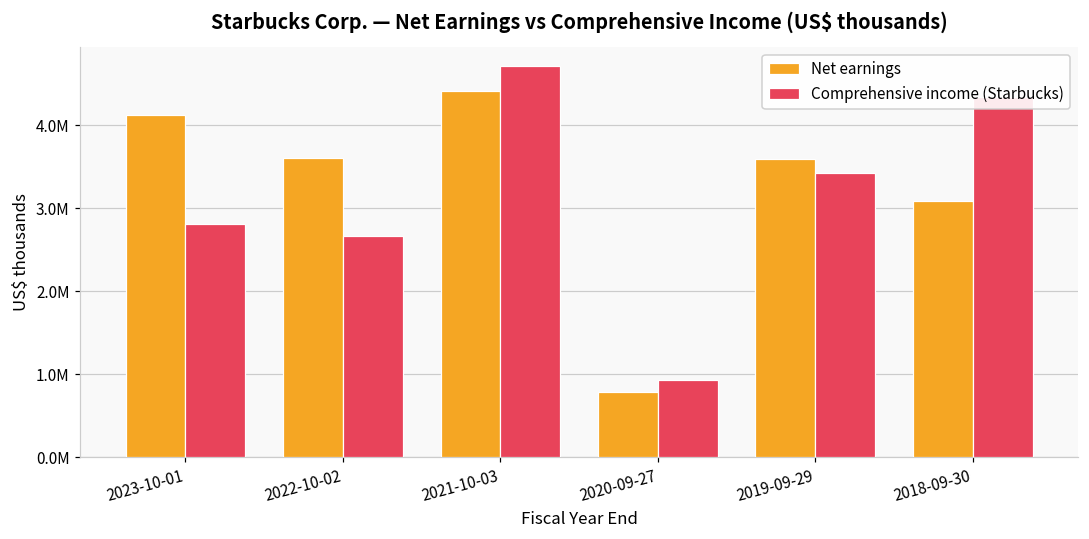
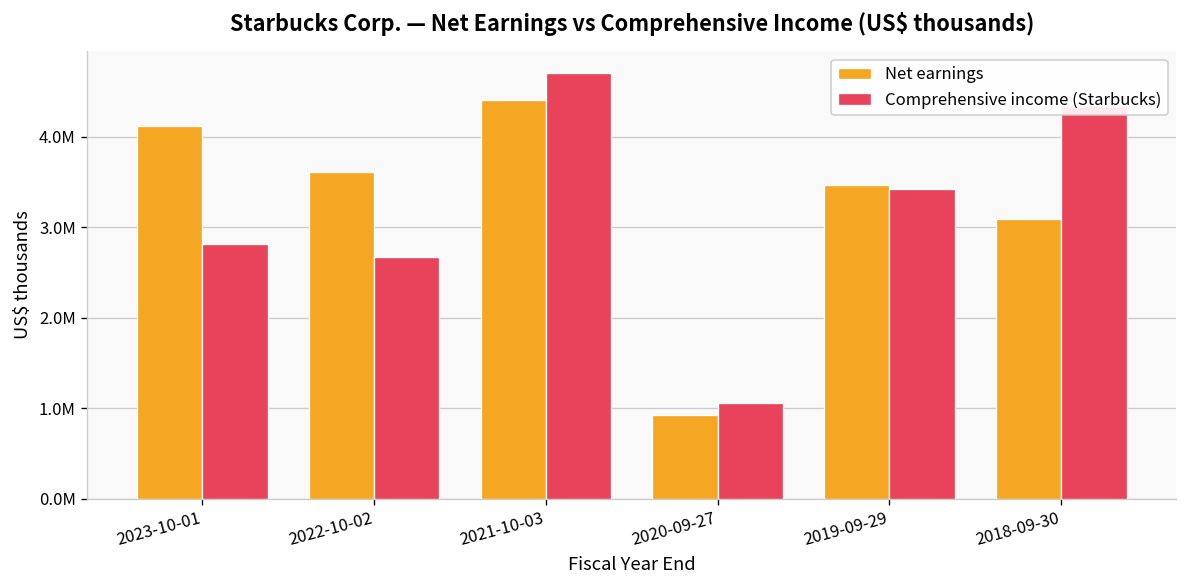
  {
    "Net earnings": {
      "2023-10-01": 4100000,
      "2022-10-02": 3600000,
      "2021-10-03": 4400000,
-     "2020-09-27": 800000,
-     "2019-09-29": 3600000,
+     "2020-09-27": 900000,
+     "2019-09-29": 3500000,
      "2018-09-30": 3100000
    },
    "Comprehensive income (Starbucks)": {
      "2023-10-01": 2800000,
      "2022-10-02": 2700000,
      "2021-10-03": 4700000,
-     "2020-09-27": 900000,
+     "2020-09-27": 1100000,
      "2019-09-29": 3400000
    }
  }
